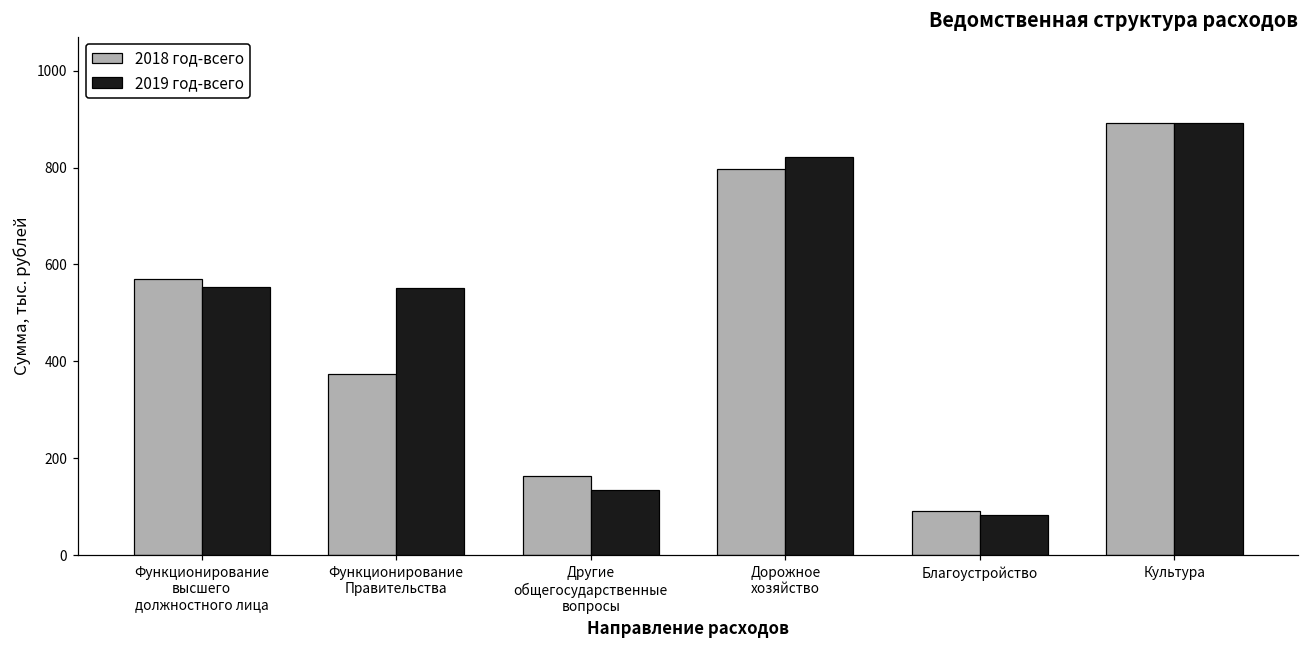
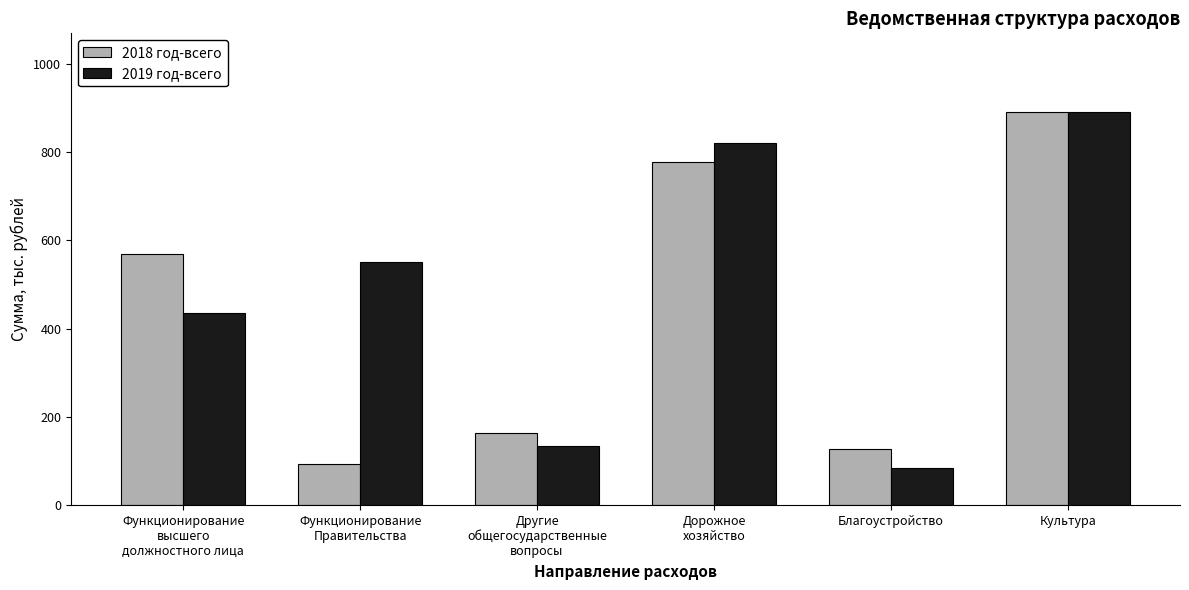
  {
    "2018 год-всего": {
      "Функционирование высшего должностного лица": 570,
-     "Функционирование Правительства": 370,
+     "Функционирование Правительства": 90,
      "Другие общегосударственные вопросы": 160,
-     "Дорожное хозяйство": 800,
-     "Благоустройство": 90,
+     "Дорожное хозяйство": 780,
+     "Благоустройство": 130,
      "Культура": 890
    },
    "2019 год-всего": {
-     "Функционирование высшего должностного лица": 550,
+     "Функционирование высшего должностного лица": 440,
      "Функционирование Правительства": 550,
      "Другие общегосударственные вопросы": 130,
      "Дорожное хозяйство": 820,
      "Благоустройство": 80,
      "Культура": 890
    }
  }
